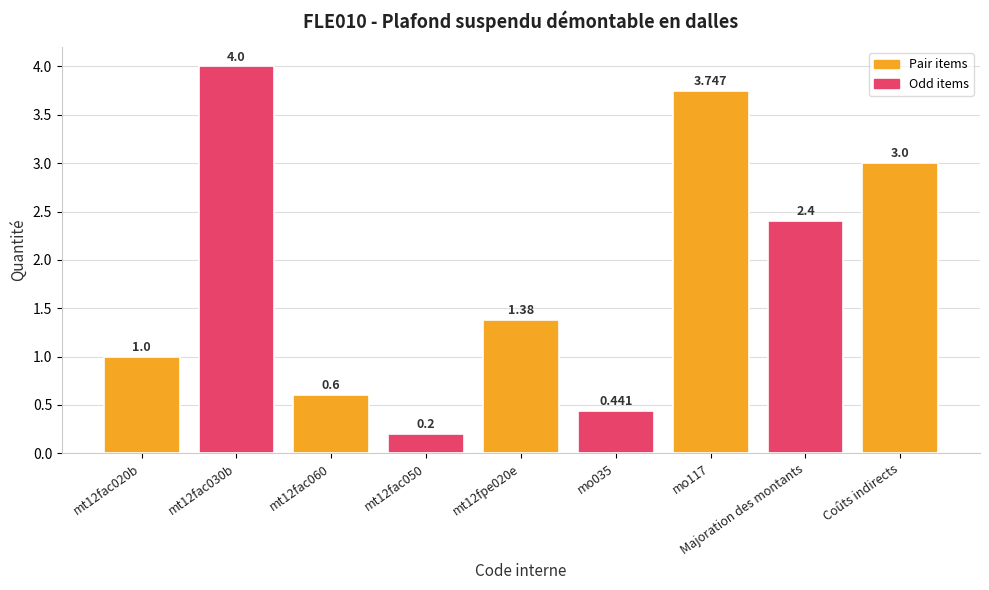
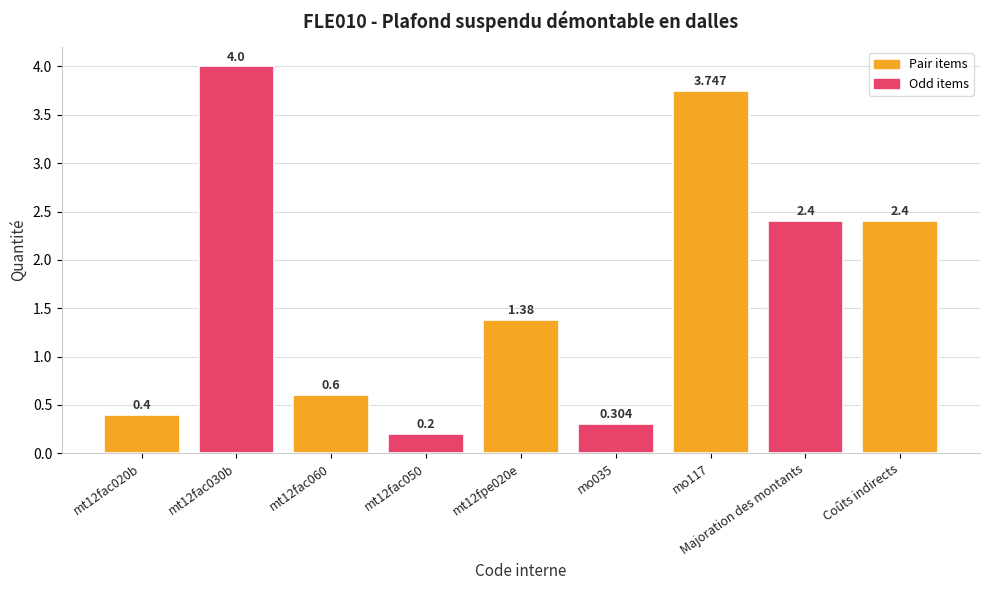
  {
-   "mt12fac020b": 1.0,
+   "mt12fac020b": 0.4,
    "mt12fac030b": 4.0,
    "mt12fac060": 0.6,
    "mt12fac050": 0.2,
    "mt12fpe020e": 1.38,
-   "mo035": 0.441,
+   "mo035": 0.304,
    "mo117": 3.747,
    "Majoration des montants": 2.4,
-   "Coûts indirects": 3.0
+   "Coûts indirects": 2.4
  }
